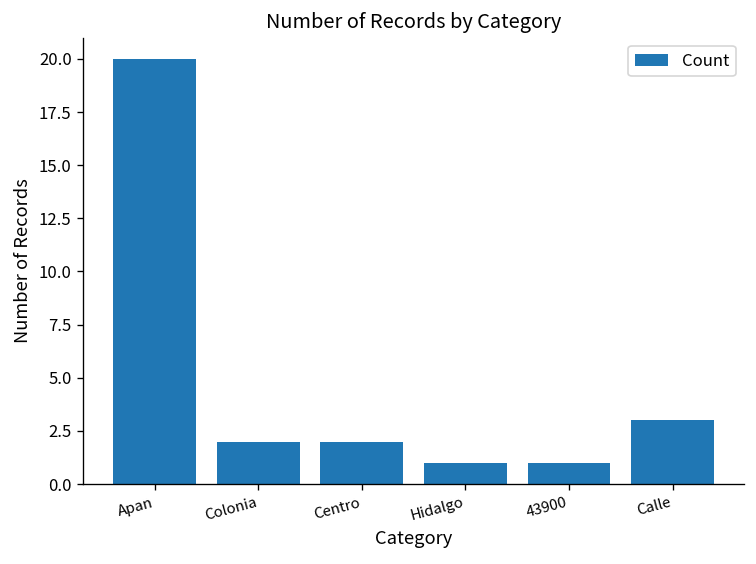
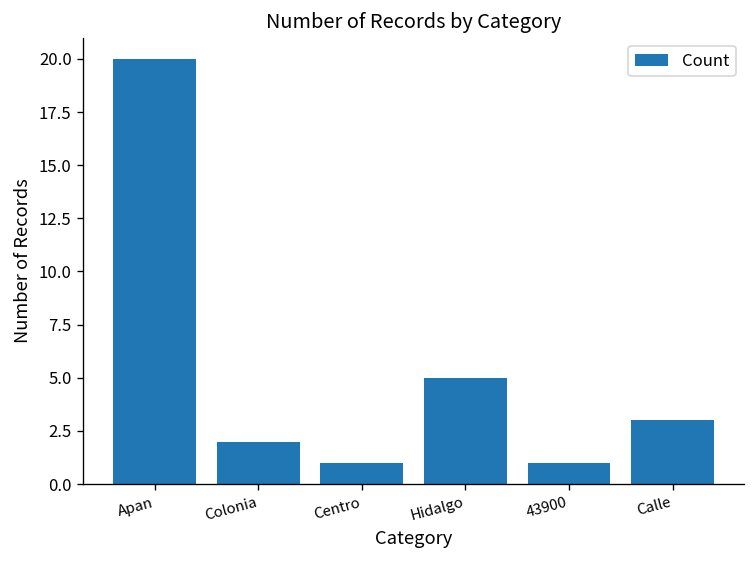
  {
    "Apan": 20,
    "Colonia": 2,
-   "Centro": 2,
-   "Hidalgo": 1,
+   "Centro": 1,
+   "Hidalgo": 5,
    "43900": 1,
    "Calle": 3
  }
